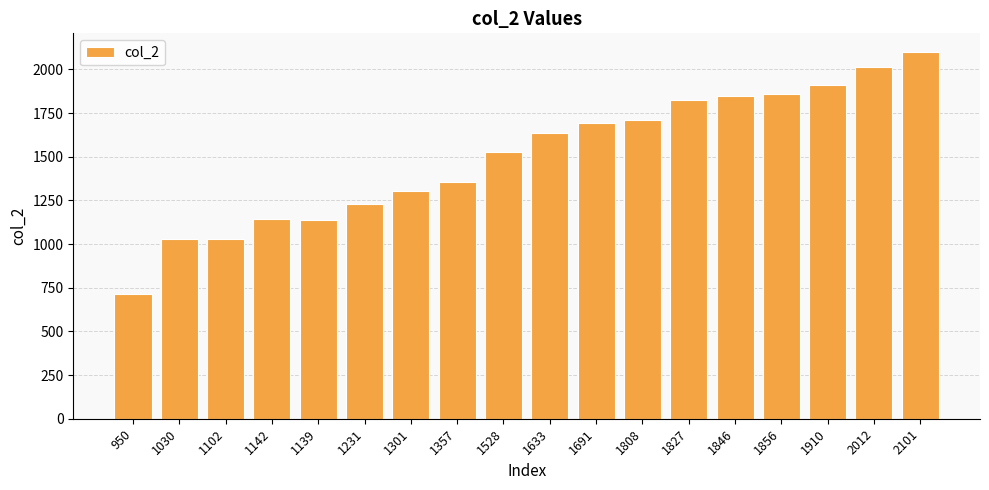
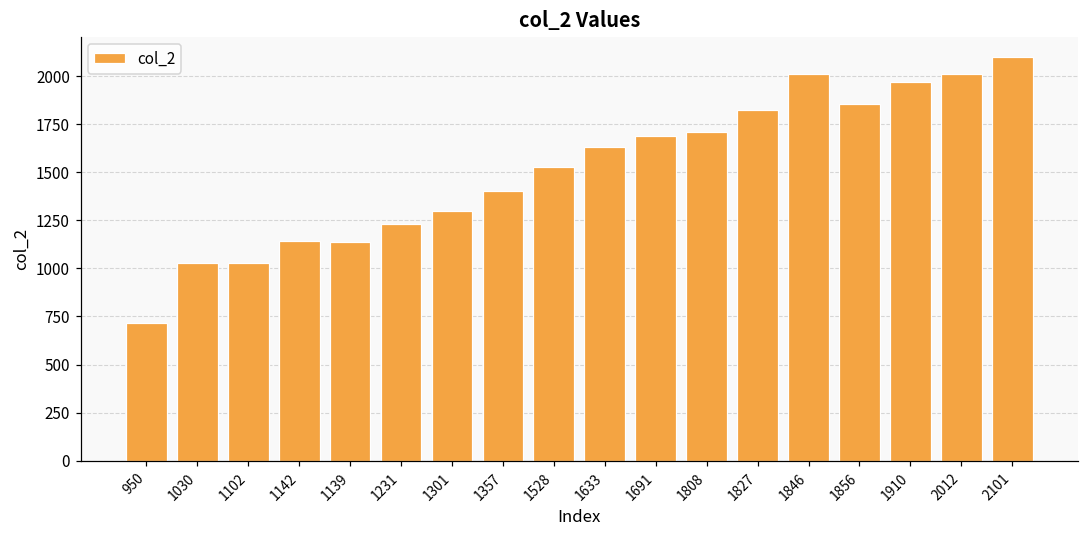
  {
    "950": 720,
    "1030": 1030,
    "1102": 1030,
    "1142": 1140,
    "1139": 1140,
    "1231": 1230,
    "1301": 1300,
-   "1357": 1360,
+   "1357": 1410,
    "1528": 1530,
    "1633": 1630,
    "1691": 1690,
    "1808": 1710,
    "1827": 1830,
-   "1846": 1850,
+   "1846": 2010,
    "1856": 1860,
-   "1910": 1910,
+   "1910": 1970,
    "2012": 2010,
    "2101": 2100
  }
